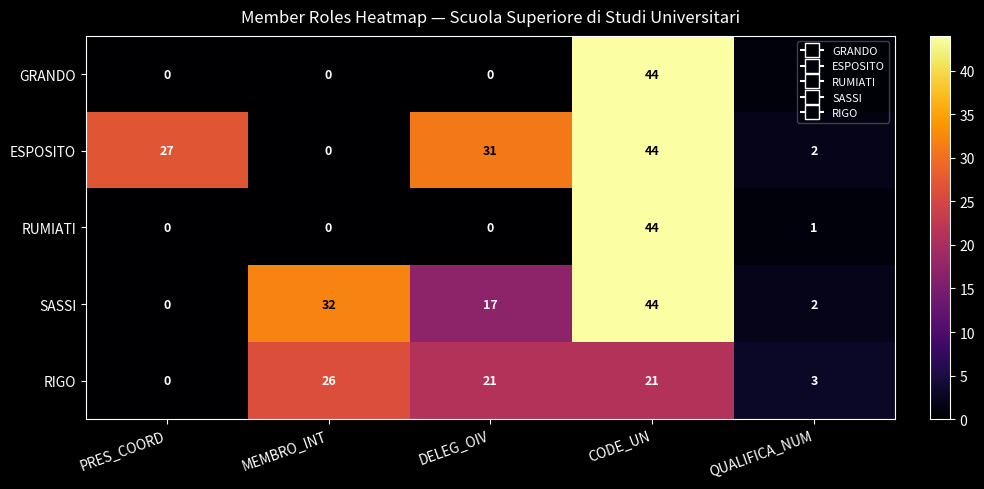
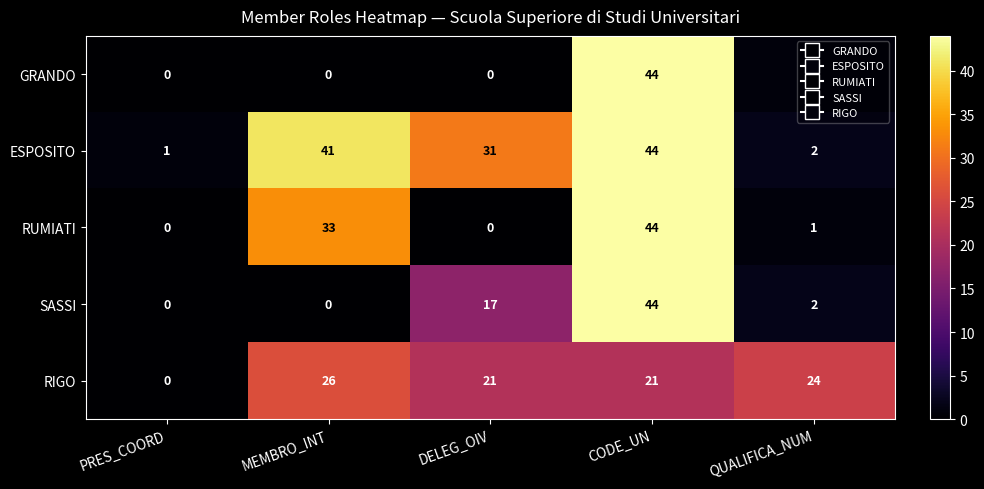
  {
    "GRANDO": {
      "PRES_COORD": 0,
      "MEMBRO_INT": 0,
      "DELEG_OIV": 0,
      "CODE_UN": 44
    },
    "ESPOSITO": {
-     "PRES_COORD": 27,
-     "MEMBRO_INT": 0,
+     "PRES_COORD": 1,
+     "MEMBRO_INT": 41,
      "DELEG_OIV": 31,
      "CODE_UN": 44,
      "QUALIFICA_NUM": 2
    },
    "RUMIATI": {
      "PRES_COORD": 0,
-     "MEMBRO_INT": 0,
+     "MEMBRO_INT": 33,
      "DELEG_OIV": 0,
      "CODE_UN": 44,
      "QUALIFICA_NUM": 1
    },
    "SASSI": {
      "PRES_COORD": 0,
-     "MEMBRO_INT": 32,
+     "MEMBRO_INT": 0,
      "DELEG_OIV": 17,
      "CODE_UN": 44,
      "QUALIFICA_NUM": 2
    },
    "RIGO": {
      "PRES_COORD": 0,
      "MEMBRO_INT": 26,
      "DELEG_OIV": 21,
      "CODE_UN": 21,
-     "QUALIFICA_NUM": 3
+     "QUALIFICA_NUM": 24
    }
  }
